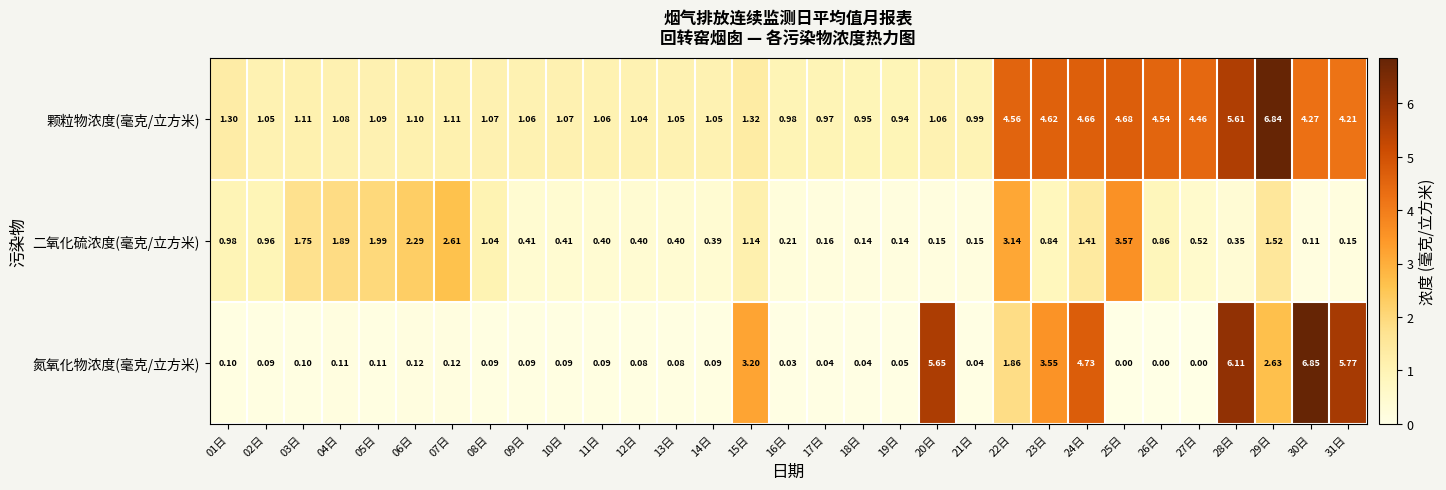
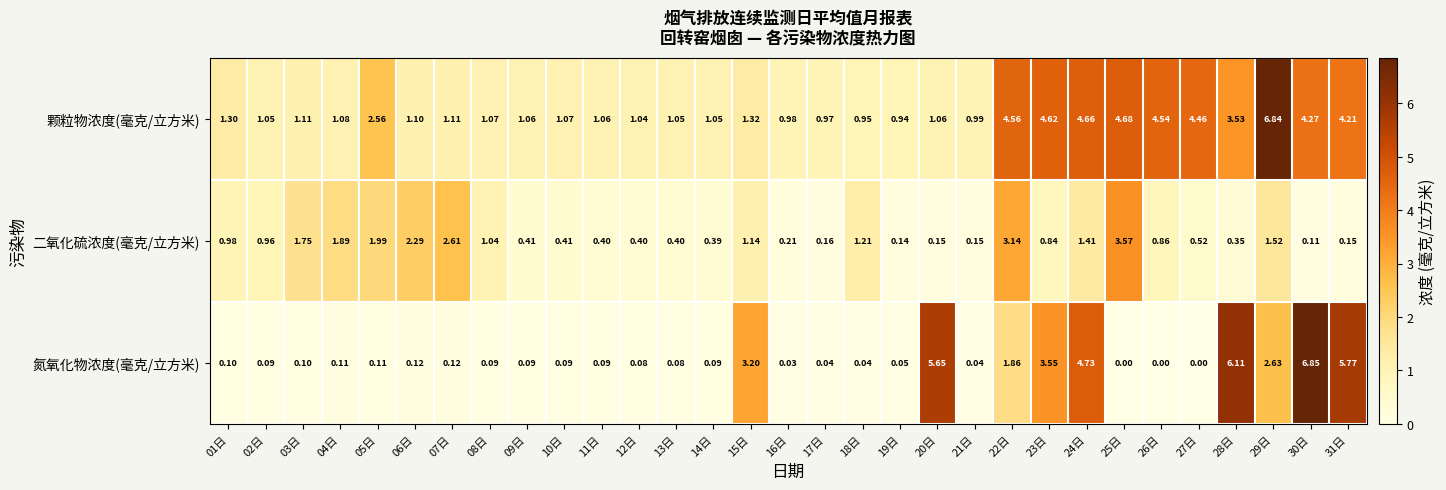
  {
    "颗粒物浓度(毫克/立方米)": {
      "01日": 1.30,
      "02日": 1.05,
      "03日": 1.11,
      "04日": 1.08,
-     "05日": 1.09,
+     "05日": 2.56,
      "06日": 1.10,
      "07日": 1.11,
      "08日": 1.07,
      "09日": 1.06,
      "10日": 1.07,
      "11日": 1.06,
      "12日": 1.04,
      "13日": 1.05,
      "14日": 1.05,
      "15日": 1.32,
      "16日": 0.98,
      "17日": 0.97,
      "18日": 0.95,
      "19日": 0.94,
      "20日": 1.06,
      "21日": 0.99,
      "22日": 4.56,
      "23日": 4.62,
      "24日": 4.66,
      "25日": 4.68,
      "26日": 4.54,
      "27日": 4.46,
-     "28日": 5.61,
+     "28日": 3.53,
      "29日": 6.84,
      "30日": 4.27,
      "31日": 4.21
    },
    "二氧化硫浓度(毫克/立方米)": {
      "01日": 0.98,
      "02日": 0.96,
      "03日": 1.75,
      "04日": 1.89,
      "05日": 1.99,
      "06日": 2.29,
      "07日": 2.61,
      "08日": 1.04,
      "09日": 0.41,
      "10日": 0.41,
      "11日": 0.40,
      "12日": 0.40,
      "13日": 0.40,
      "14日": 0.39,
      "15日": 1.14,
      "16日": 0.21,
      "17日": 0.16,
-     "18日": 0.14,
+     "18日": 1.21,
      "19日": 0.14,
      "20日": 0.15,
      "21日": 0.15,
      "22日": 3.14,
      "23日": 0.84,
      "24日": 1.41,
      "25日": 3.57,
      "26日": 0.86,
      "27日": 0.52,
      "28日": 0.35,
      "29日": 1.52,
      "30日": 0.11,
      "31日": 0.15
    },
    "氮氧化物浓度(毫克/立方米)": {
      "01日": 0.10,
      "02日": 0.09,
      "03日": 0.10,
      "04日": 0.11,
      "05日": 0.11,
      "06日": 0.12,
      "07日": 0.12,
      "08日": 0.09,
      "09日": 0.09,
      "10日": 0.09,
      "11日": 0.09,
      "12日": 0.08,
      "13日": 0.08,
      "14日": 0.09,
      "15日": 3.20,
      "16日": 0.03,
      "17日": 0.04,
      "18日": 0.04,
      "19日": 0.05,
      "20日": 5.65,
      "21日": 0.04,
      "22日": 1.86,
      "23日": 3.55,
      "24日": 4.73,
      "25日": 0.00,
      "26日": 0.00,
      "27日": 0.00,
      "28日": 6.11,
      "29日": 2.63,
      "30日": 6.85,
      "31日": 5.77
    }
  }
